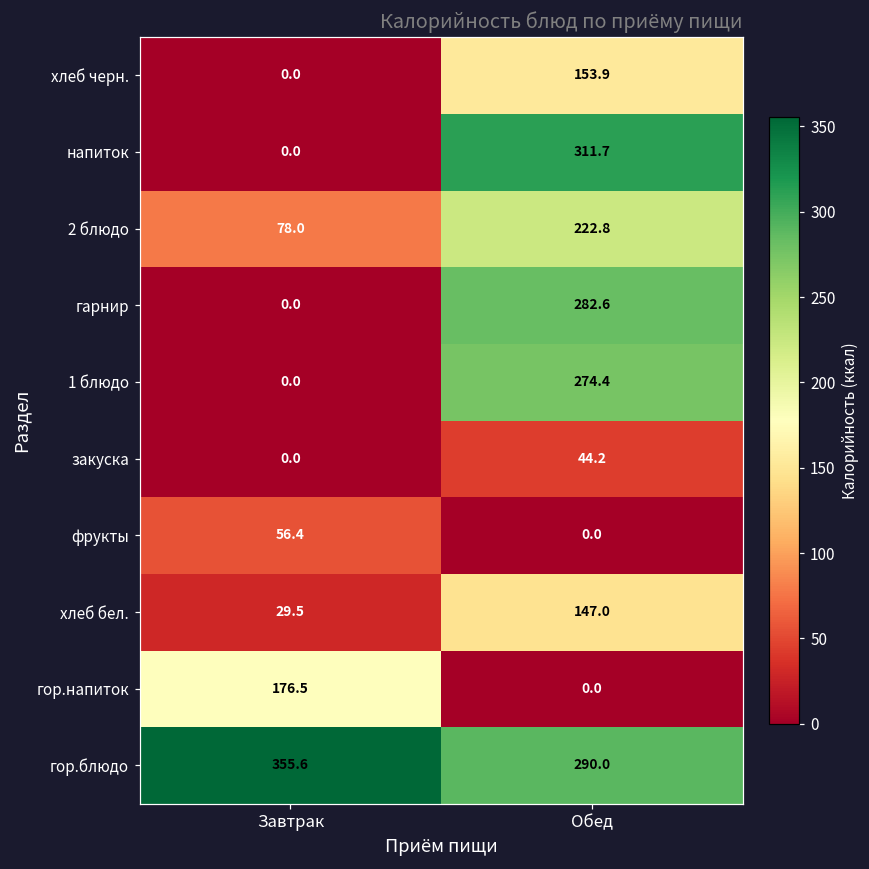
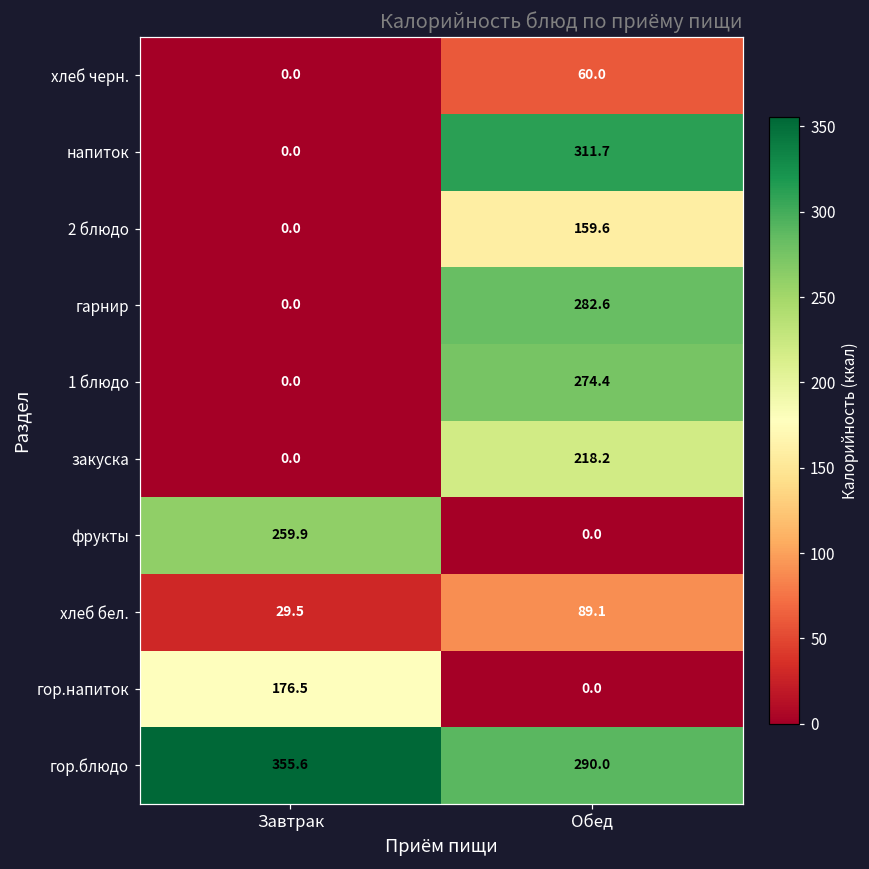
  {
    "хлеб черн.": {
      "Завтрак": 0.0,
-     "Обед": 153.9
+     "Обед": 60.0
    },
    "напиток": {
      "Завтрак": 0.0,
      "Обед": 311.7
    },
    "2 блюдо": {
-     "Завтрак": 78.0,
-     "Обед": 222.8
+     "Завтрак": 0.0,
+     "Обед": 159.6
    },
    "гарнир": {
      "Завтрак": 0.0,
      "Обед": 282.6
    },
    "1 блюдо": {
      "Завтрак": 0.0,
      "Обед": 274.4
    },
    "закуска": {
      "Завтрак": 0.0,
-     "Обед": 44.2
+     "Обед": 218.2
    },
    "фрукты": {
-     "Завтрак": 56.4,
+     "Завтрак": 259.9,
      "Обед": 0.0
    },
    "хлеб бел.": {
      "Завтрак": 29.5,
-     "Обед": 147.0
+     "Обед": 89.1
    },
    "гор.напиток": {
      "Завтрак": 176.5,
      "Обед": 0.0
    },
    "гор.блюдо": {
      "Завтрак": 355.6,
      "Обед": 290.0
    }
  }
